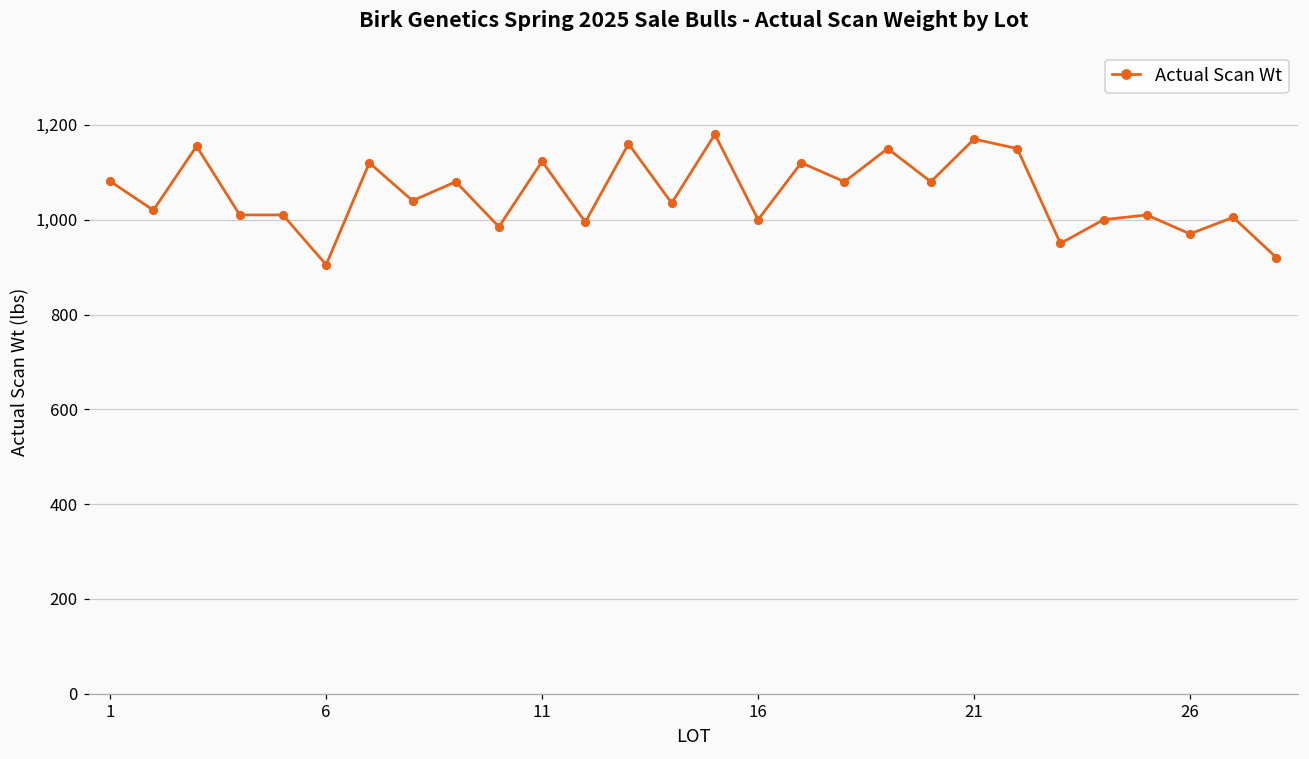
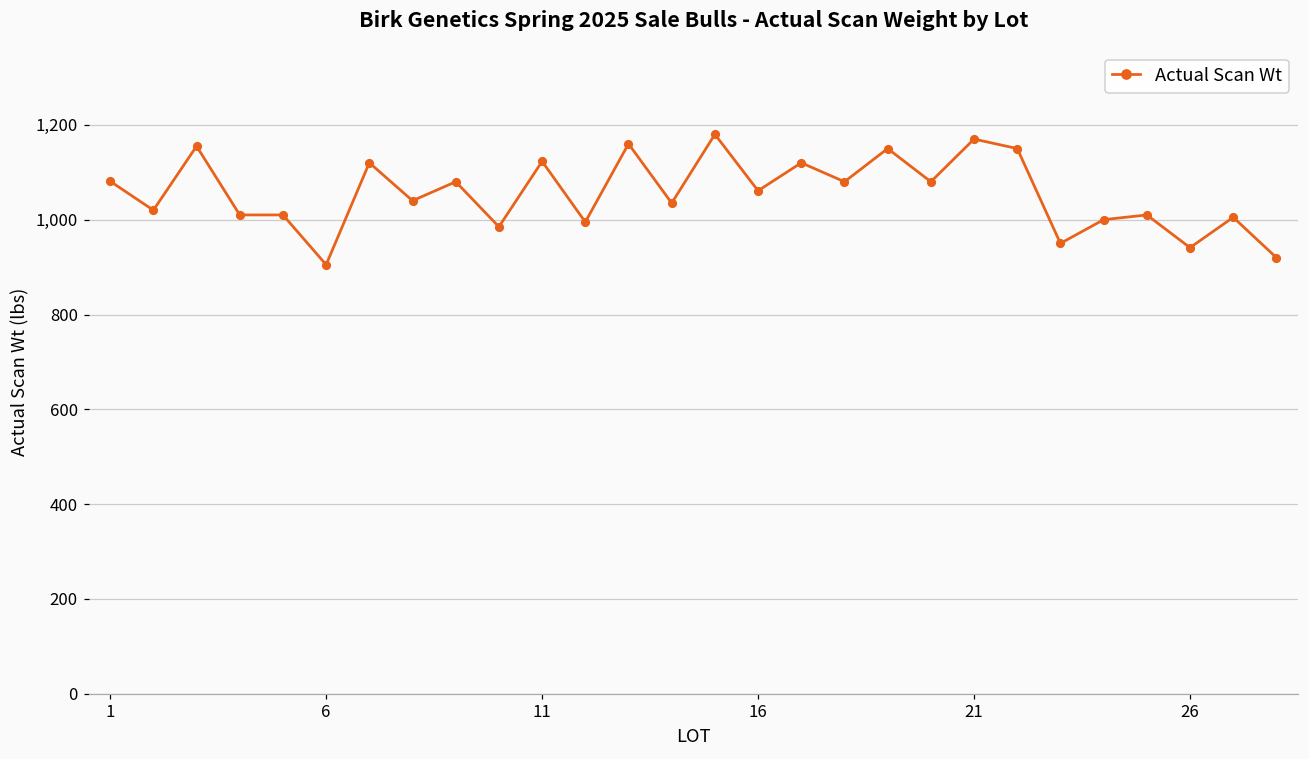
  {
    "1": "1,080",
    "6": "910",
    "11": "1,120",
-   "16": "1,000",
+   "16": "1,060",
    "21": "1,170",
-   "26": "970"
+   "26": "940"
  }
